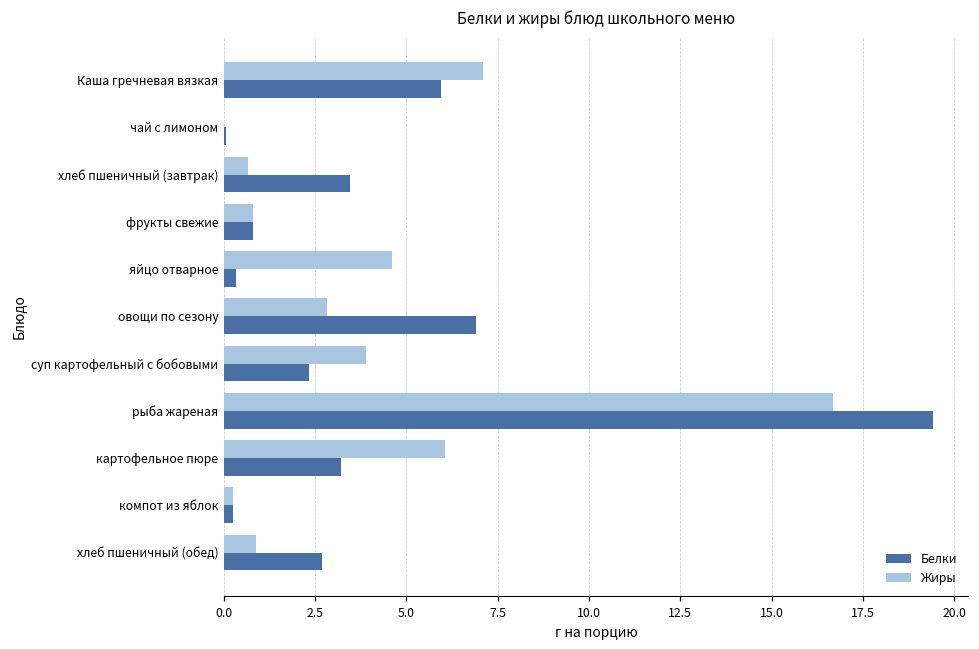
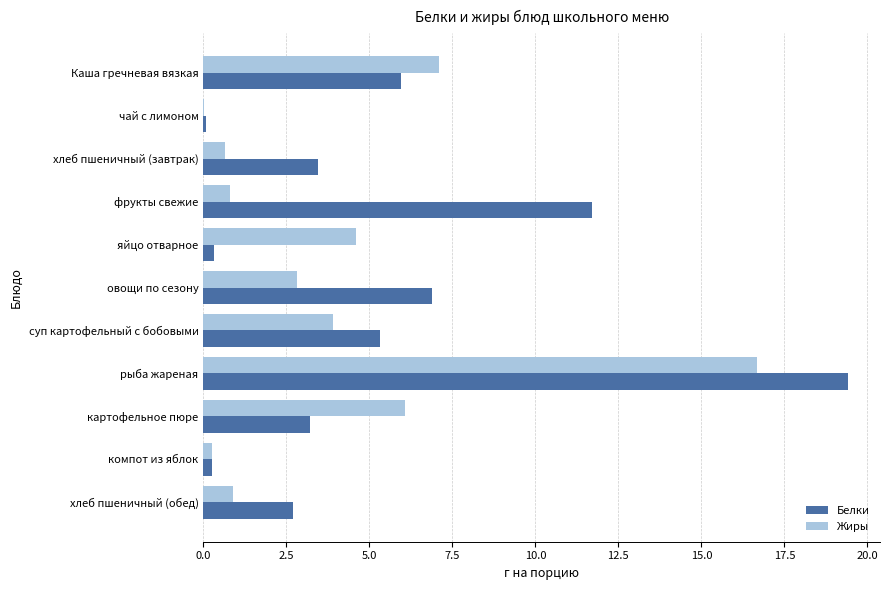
  {
    "Белки": {
      "Каша гречневая вязкая": 6.0,
      "хлеб пшеничный (завтрак)": 3.5,
-     "фрукты свежие": 0.8,
+     "фрукты свежие": 11.7,
      "яйцо отварное": 0.3,
      "овощи по сезону": 6.9,
-     "суп картофельный с бобовыми": 2.3,
+     "суп картофельный с бобовыми": 5.3,
      "рыба жареная": 19.4,
      "картофельное пюре": 3.2,
      "компот из яблок": 0.3,
      "хлеб пшеничный (обед)": 2.7
    },
    "Жиры": {
      "Каша гречневая вязкая": 7.1,
      "хлеб пшеничный (завтрак)": 0.7,
      "фрукты свежие": 0.8,
      "яйцо отварное": 4.6,
      "овощи по сезону": 2.8,
      "суп картофельный с бобовыми": 3.9,
      "рыба жареная": 16.7,
      "картофельное пюре": 6.1,
      "компот из яблок": 0.3,
      "хлеб пшеничный (обед)": 0.9
    }
  }
